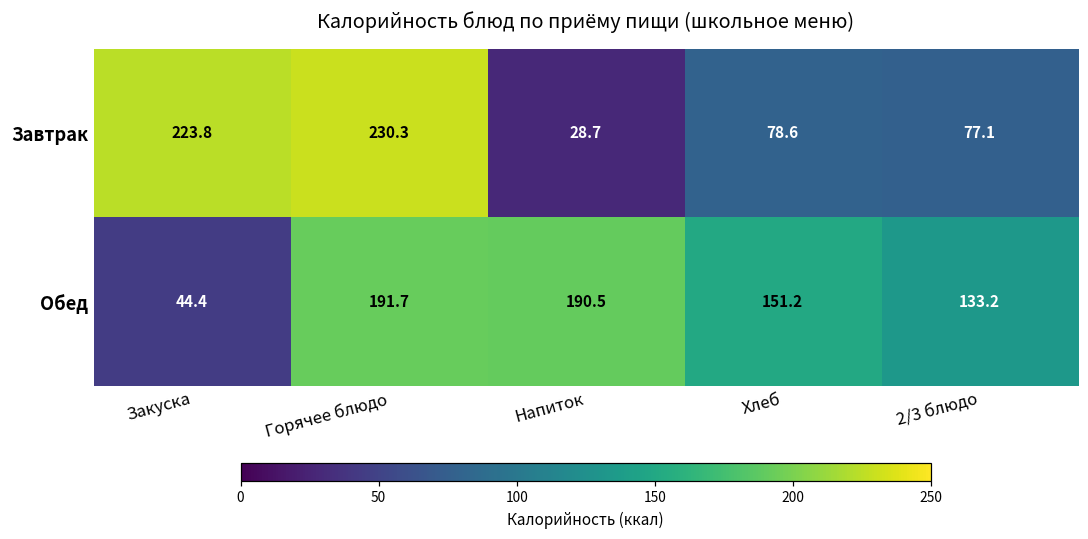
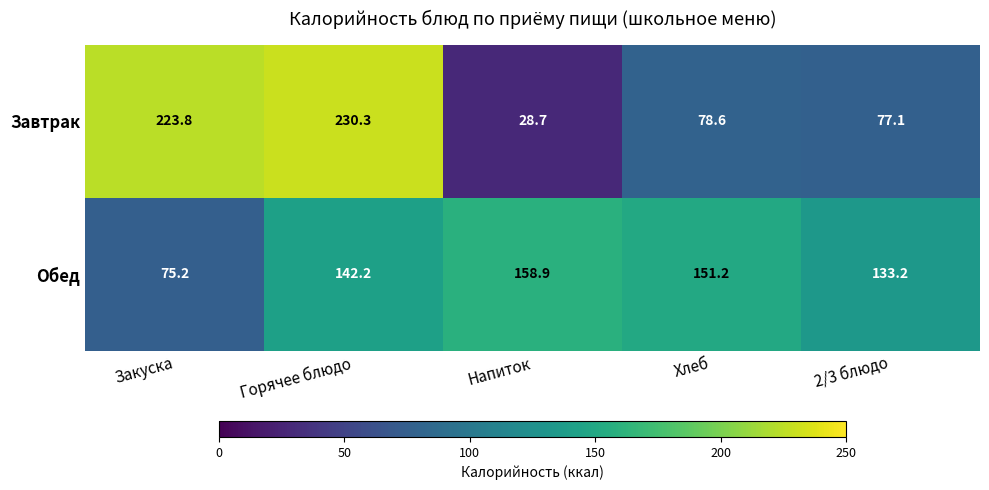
  {
    "Завтрак": {
      "Закуска": 223.8,
      "Горячее блюдо": 230.3,
      "Напиток": 28.7,
      "Хлеб": 78.6,
      "2/3 блюдо": 77.1
    },
    "Обед": {
-     "Закуска": 44.4,
-     "Горячее блюдо": 191.7,
-     "Напиток": 190.5,
+     "Закуска": 75.2,
+     "Горячее блюдо": 142.2,
+     "Напиток": 158.9,
      "Хлеб": 151.2,
      "2/3 блюдо": 133.2
    }
  }
